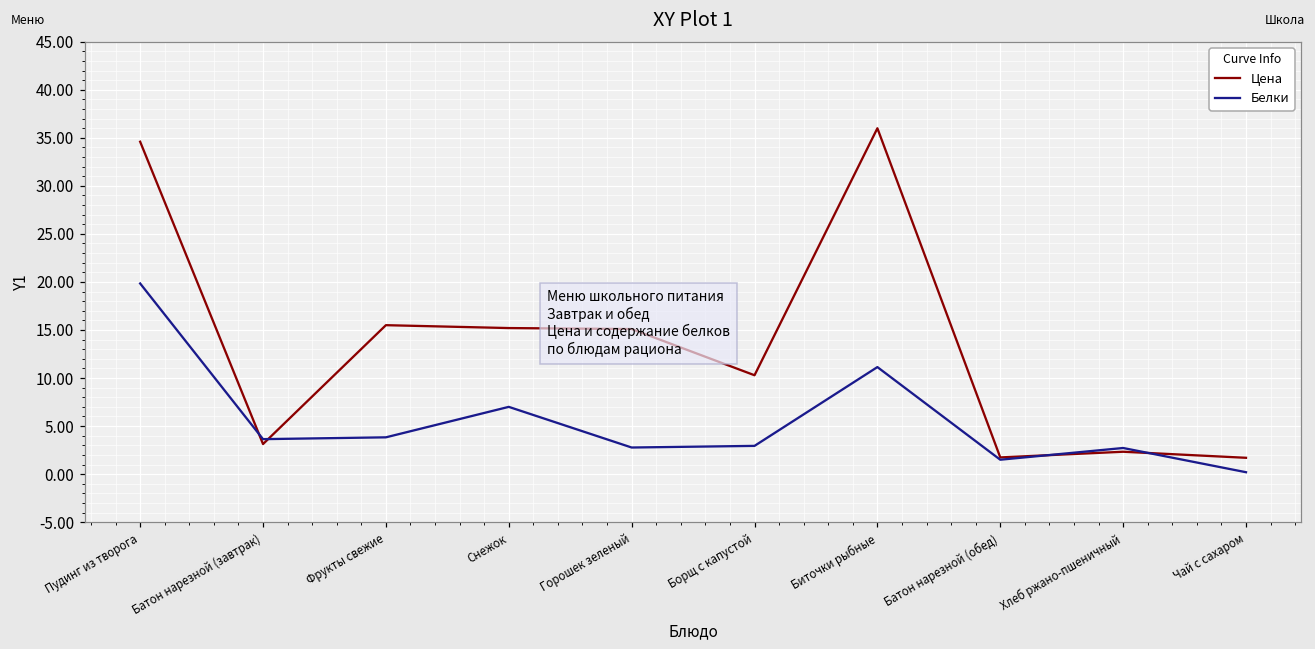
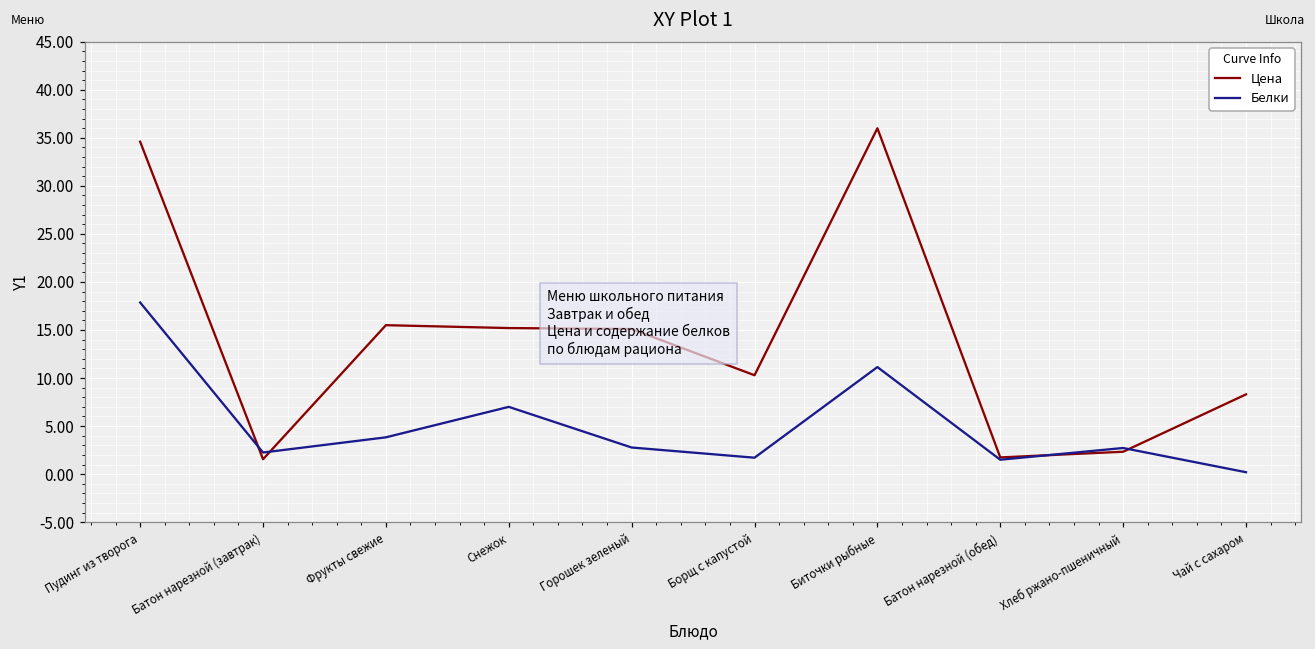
  {
    "Цена": {
      "Пудинг из творога": 35,
-     "Батон нарезной (завтрак)": 3,
+     "Батон нарезной (завтрак)": 2,
      "Фрукты свежие": 16,
      "Снежок": 15,
      "Борщ с капустой": 10,
      "Биточки рыбные": 36,
      "Хлеб ржано-пшеничный": 2,
-     "Чай с сахаром": 2
+     "Чай с сахаром": 8
    },
    "Белки": {
-     "Пудинг из творога": 20,
-     "Батон нарезной (завтрак)": 4,
+     "Пудинг из творога": 18,
+     "Батон нарезной (завтрак)": 2,
      "Фрукты свежие": 4,
      "Снежок": 7,
      "Горошек зеленый": 3,
-     "Борщ с капустой": 3,
+     "Борщ с капустой": 2,
      "Биточки рыбные": 11,
      "Хлеб ржано-пшеничный": 3,
      "Чай с сахаром": 0
    }
  }
